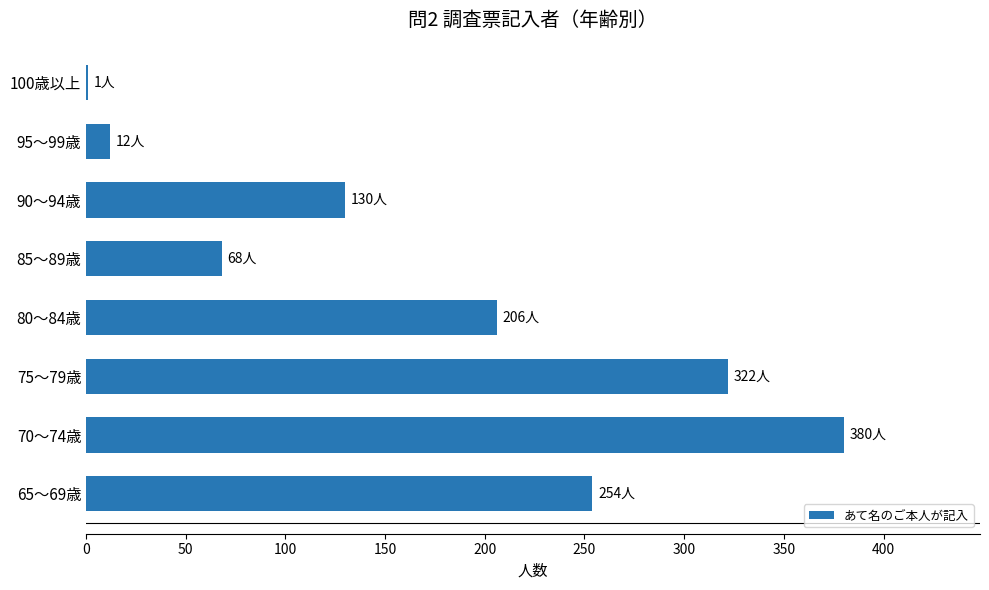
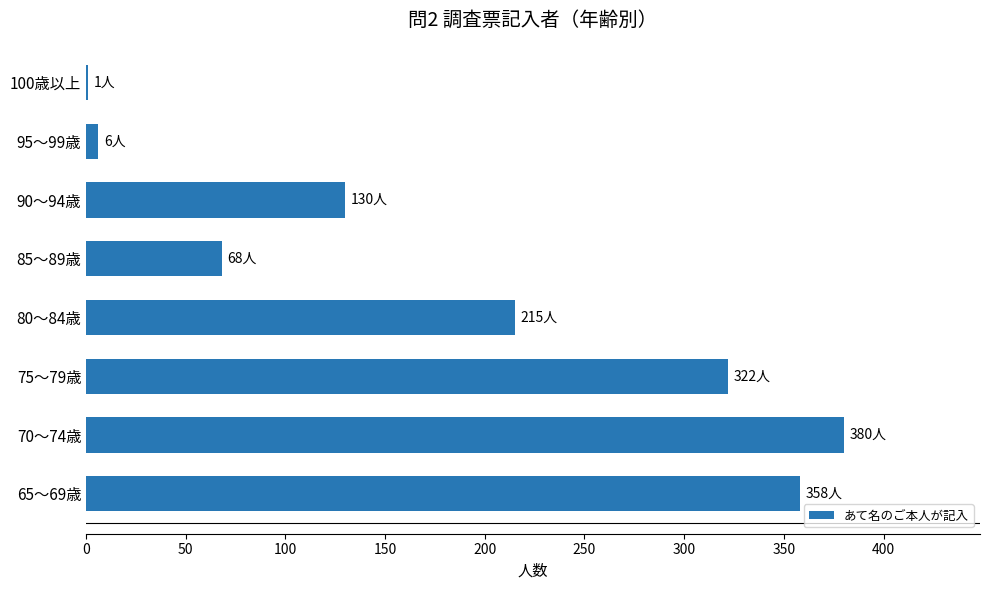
  {
    "100歳以上": "1人",
-   "95～99歳": "12人",
+   "95～99歳": "6人",
    "90～94歳": "130人",
    "85～89歳": "68人",
-   "80～84歳": "206人",
+   "80～84歳": "215人",
    "75～79歳": "322人",
    "70～74歳": "380人",
-   "65～69歳": "254人"
+   "65～69歳": "358人"
  }
